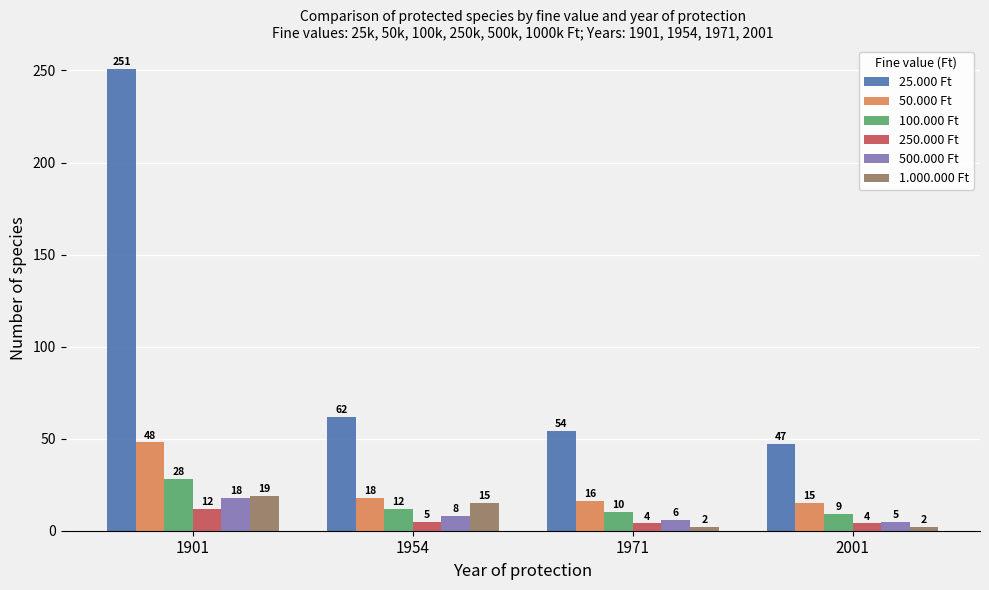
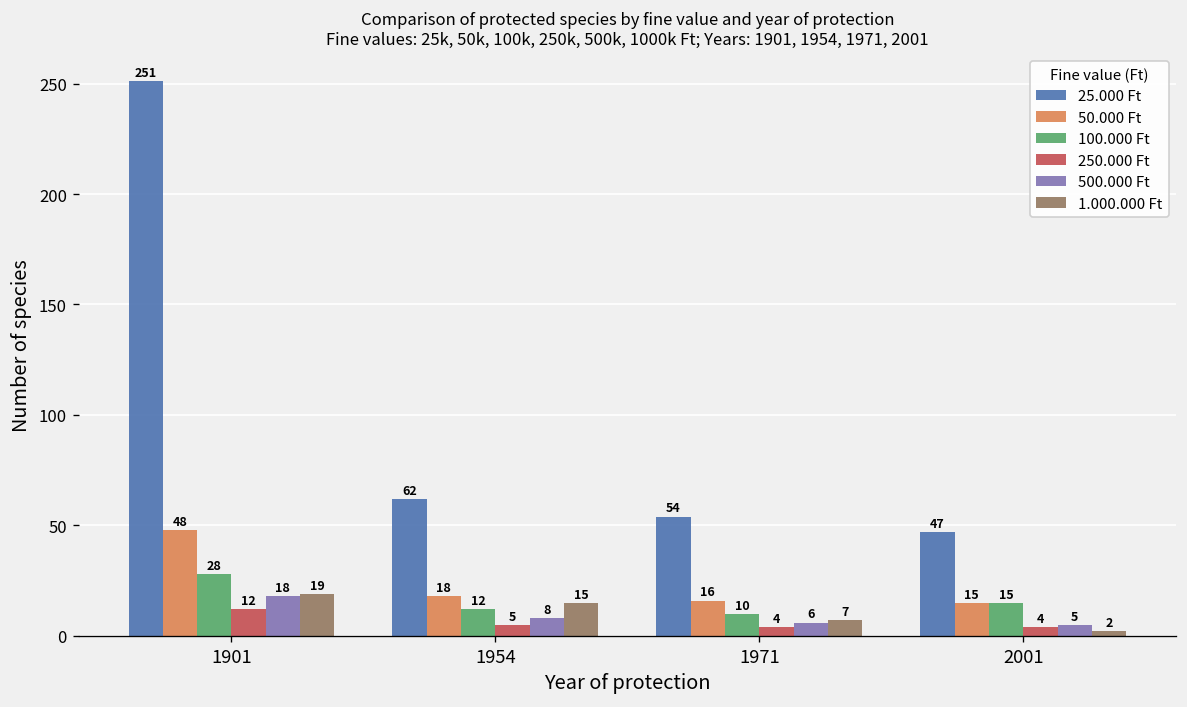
  {
    "100.000 Ft": {
      "1901": 28,
      "1954": 12,
      "1971": 10,
-     "2001": 9
+     "2001": 15
    },
    "1.000.000 Ft": {
      "1901": 19,
      "1954": 15,
-     "1971": 2,
+     "1971": 7,
      "2001": 2
    }
  }
